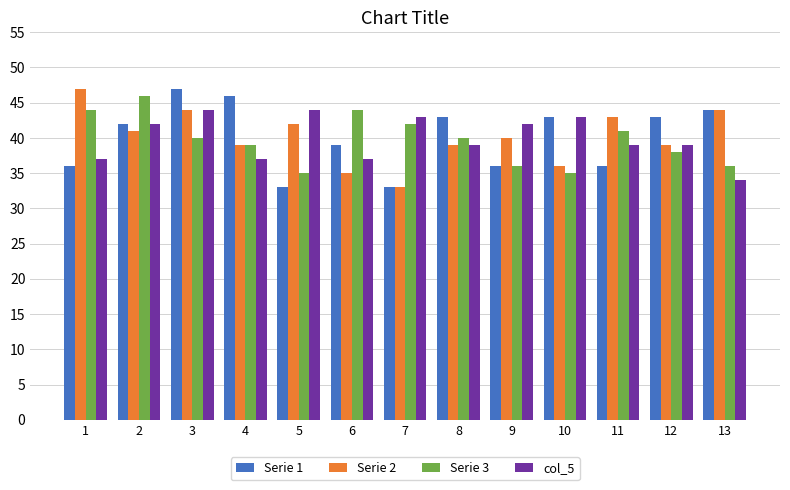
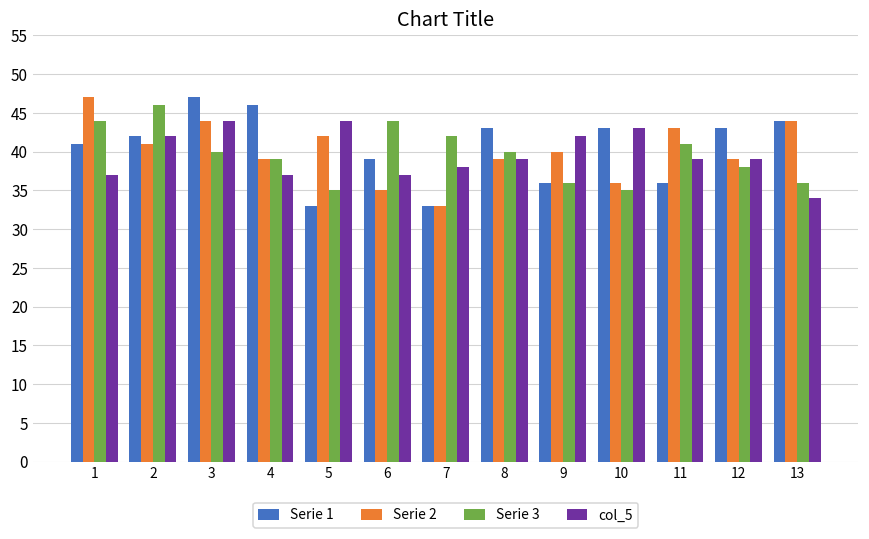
  {
    "Serie 1": {
-     "1": 36,
+     "1": 41,
      "2": 42,
      "3": 47,
      "4": 46,
      "5": 33,
      "6": 39,
      "7": 33,
      "8": 43,
      "9": 36,
      "10": 43,
      "11": 36,
      "12": 43,
      "13": 44
    },
    "Serie 2": {
      "1": 47,
      "2": 41,
      "3": 44,
      "4": 39,
      "5": 42,
      "6": 35,
      "7": 33,
      "8": 39,
      "9": 40,
      "10": 36,
      "11": 43,
      "12": 39,
      "13": 44
    },
    "Serie 3": {
      "1": 44,
      "2": 46,
      "3": 40,
      "4": 39,
      "5": 35,
      "6": 44,
      "7": 42,
      "8": 40,
      "9": 36,
      "10": 35,
      "11": 41,
      "12": 38,
      "13": 36
    },
    "col_5": {
      "1": 37,
      "2": 42,
      "3": 44,
      "4": 37,
      "5": 44,
      "6": 37,
-     "7": 43,
+     "7": 38,
      "8": 39,
      "9": 42,
      "10": 43,
      "11": 39,
      "12": 39,
      "13": 34
    }
  }
